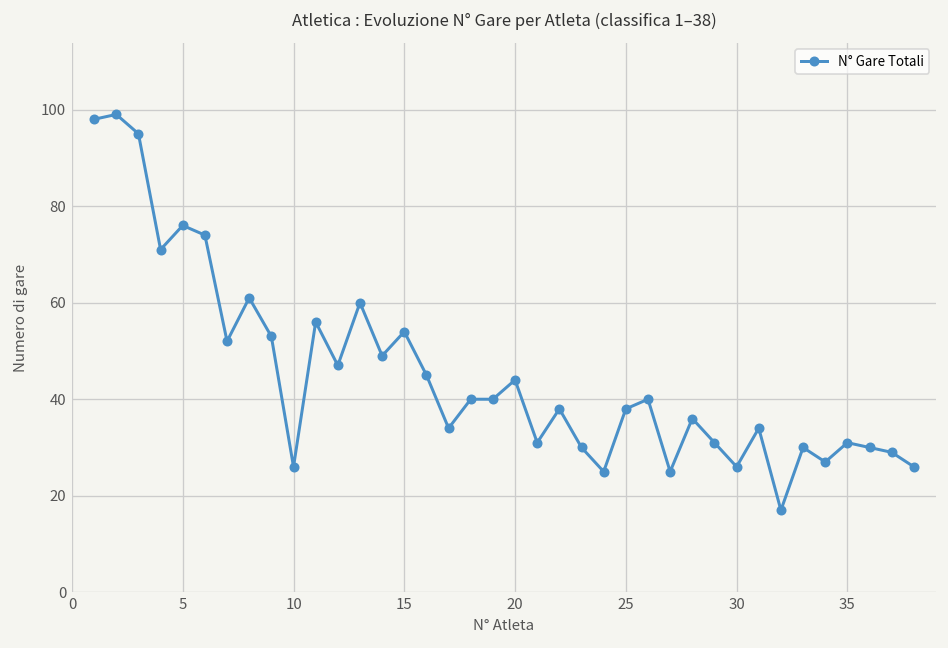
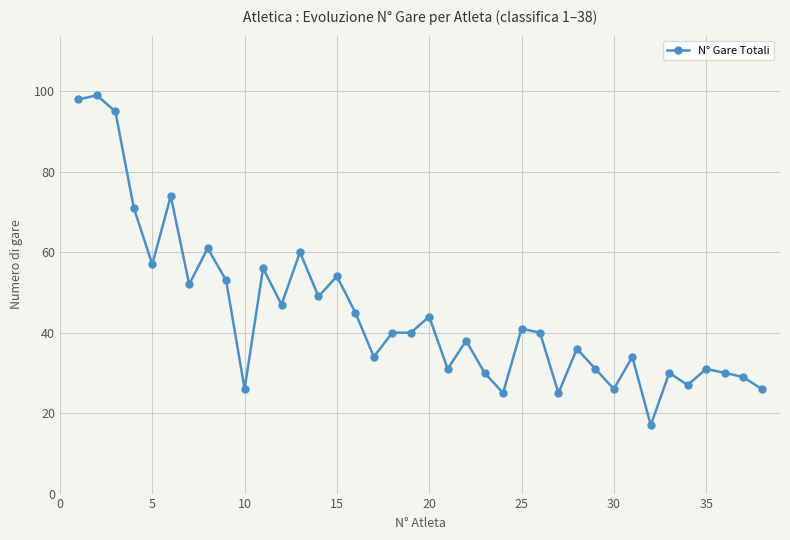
  {
-   "5": 76,
+   "5": 57,
    "10": 26,
    "15": 54,
    "20": 44,
-   "25": 38,
+   "25": 41,
    "30": 26,
    "35": 31
  }
